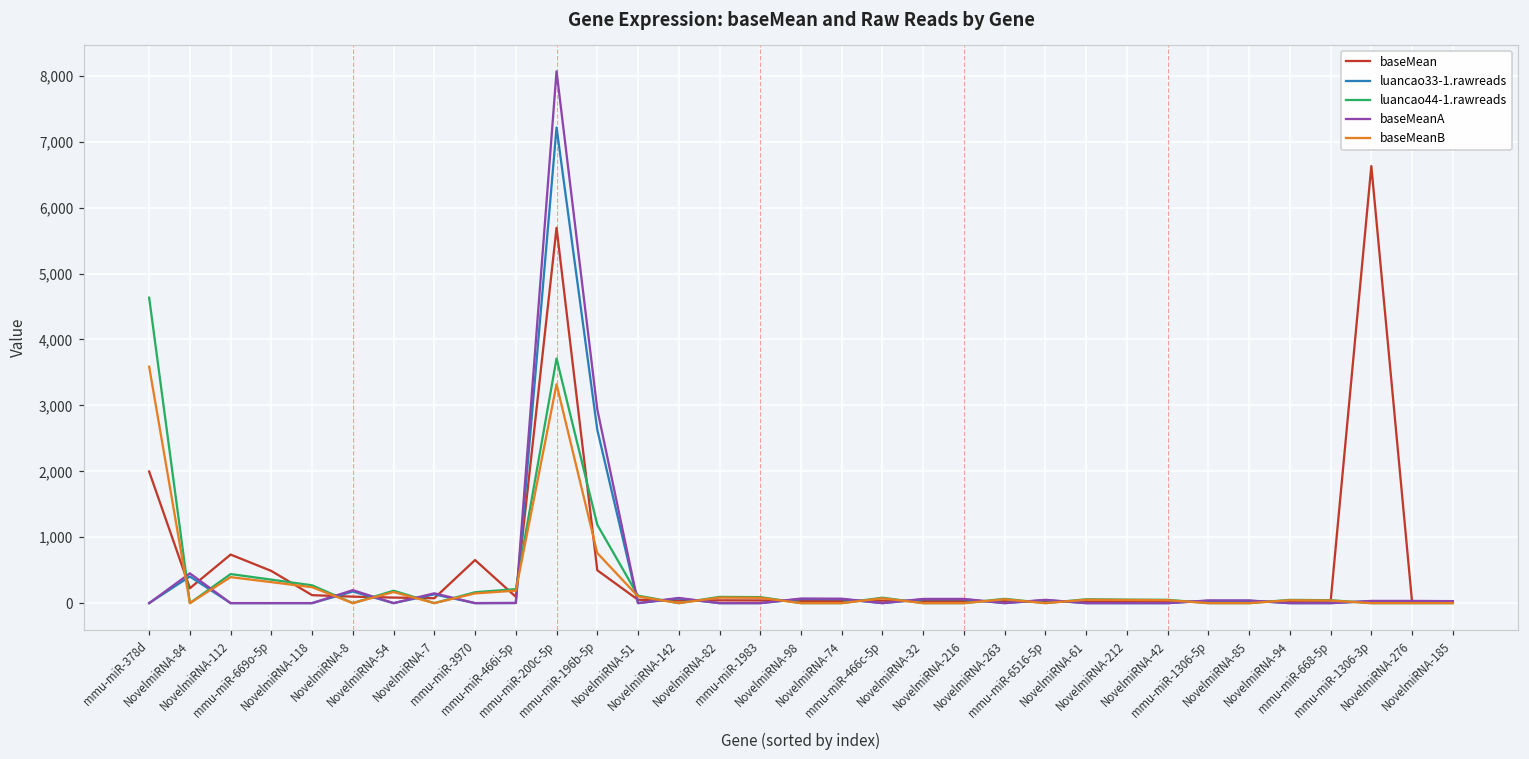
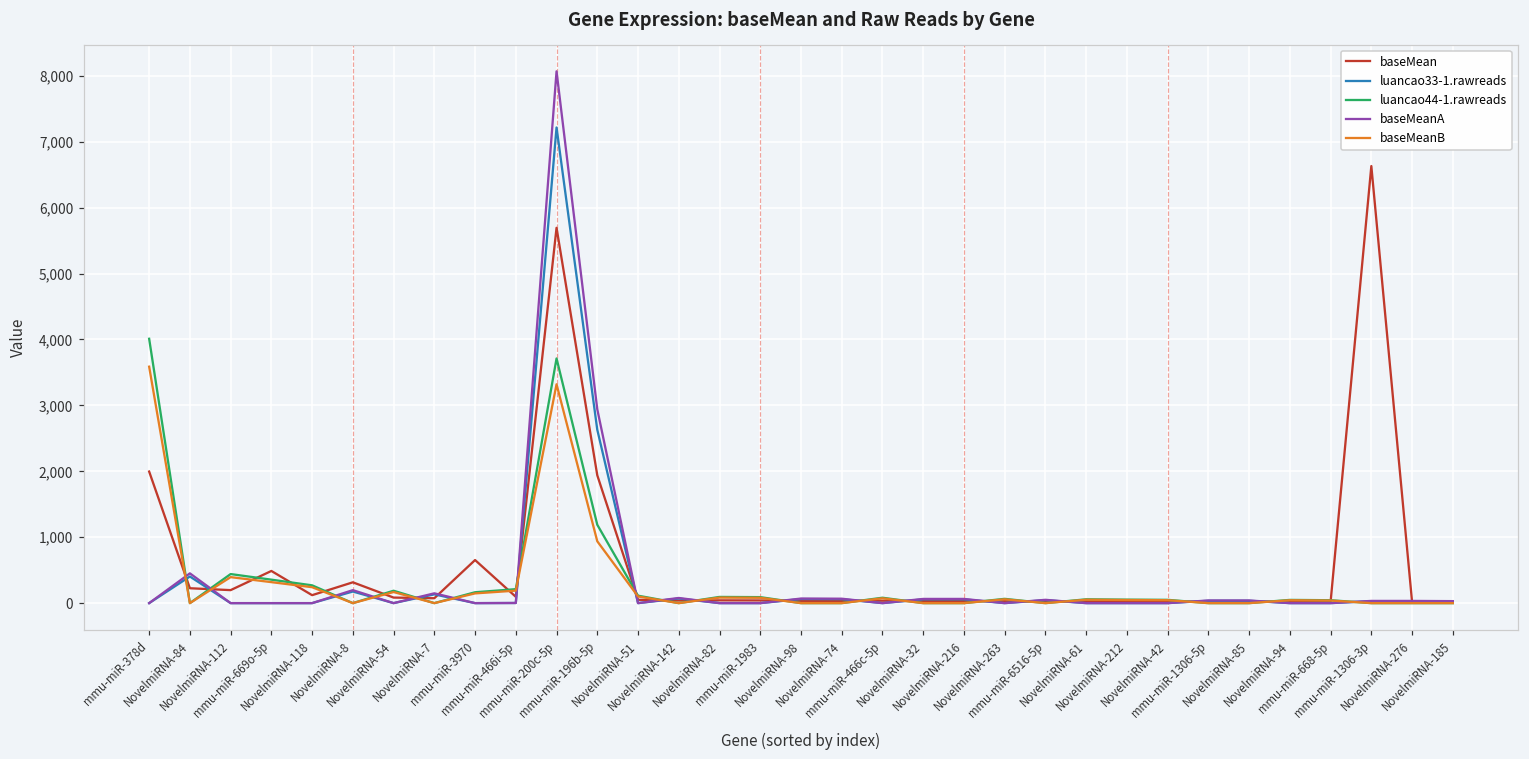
  {
    "baseMean": {
      "mmu-miR-378d": "2,000",
      "NovelmiRNA-84": "200",
-     "NovelmiRNA-112": "700",
+     "NovelmiRNA-112": "200",
      "mmu-miR-669o-5p": "500",
      "NovelmiRNA-118": "100",
-     "NovelmiRNA-8": "100",
+     "NovelmiRNA-8": "300",
      "NovelmiRNA-54": "100",
      "NovelmiRNA-7": "100",
      "mmu-miR-3970": "700",
      "mmu-miR-466i-5p": "100",
      "mmu-miR-200c-5p": "5,700",
-     "mmu-miR-196b-5p": "500",
+     "mmu-miR-196b-5p": "1,900",
      "NovelmiRNA-51": "100",
      "mmu-miR-1306-3p": "6,600"
    },
    "luancao33-1.rawreads": {
      "NovelmiRNA-84": "400",
      "mmu-miR-200c-5p": "7,200",
      "mmu-miR-196b-5p": "2,600"
    },
    "luancao44-1.rawreads": {
-     "mmu-miR-378d": "4,600",
+     "mmu-miR-378d": "4,000",
      "NovelmiRNA-112": "400",
      "mmu-miR-200c-5p": "3,700",
      "mmu-miR-196b-5p": "1,200"
    },
    "baseMeanA": {
      "NovelmiRNA-84": "500",
      "mmu-miR-200c-5p": "8,100",
      "mmu-miR-196b-5p": "2,900"
    },
    "baseMeanB": {
      "mmu-miR-378d": "3,600",
      "NovelmiRNA-112": "400",
      "mmu-miR-200c-5p": "3,300",
-     "mmu-miR-196b-5p": "800"
+     "mmu-miR-196b-5p": "900"
    }
  }
